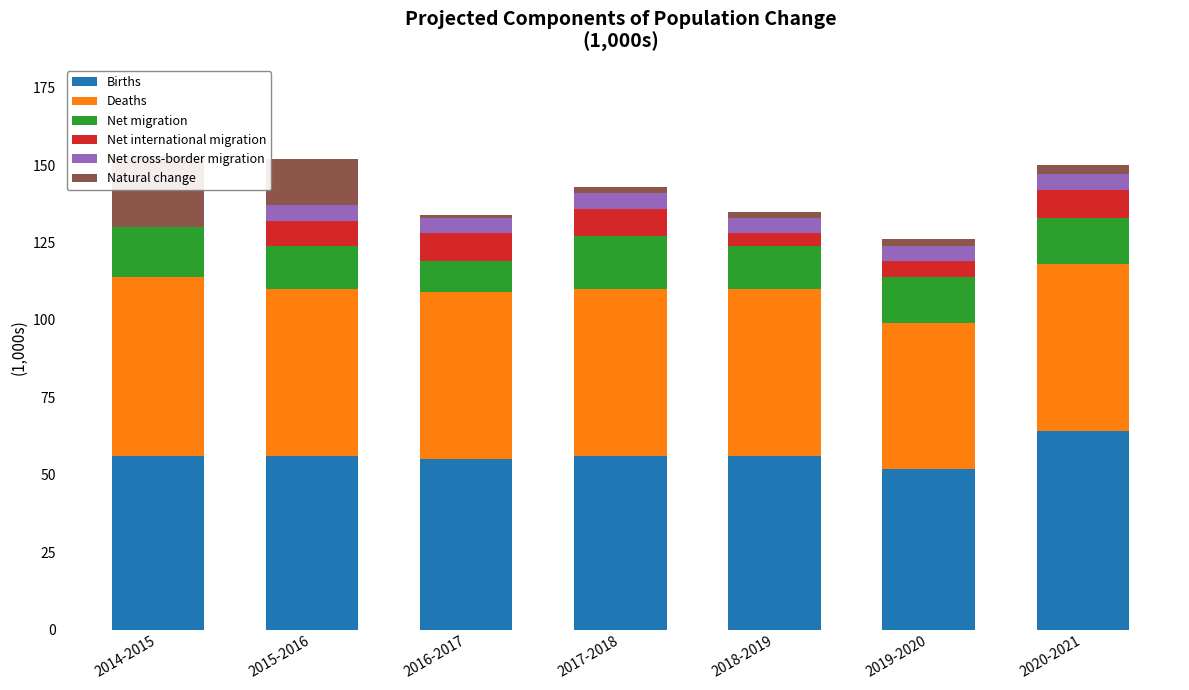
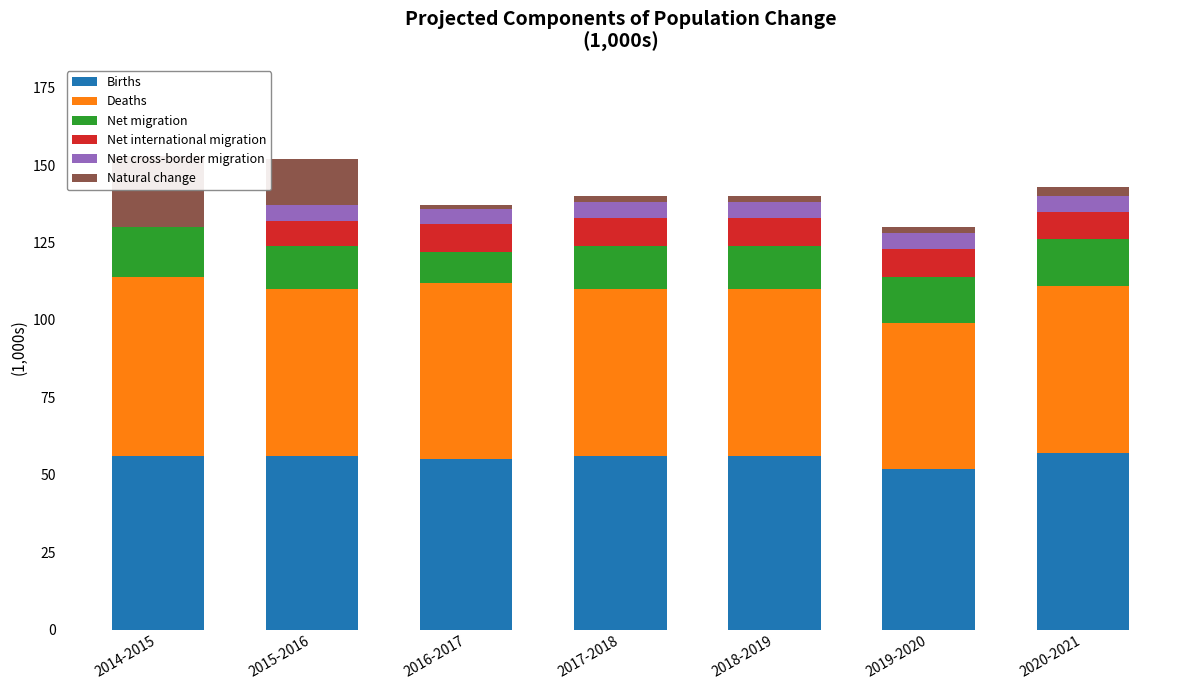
  {
    "Births": {
      "2014-2015": 56,
      "2015-2016": 56,
      "2016-2017": 55,
      "2017-2018": 56,
      "2018-2019": 56,
      "2019-2020": 52,
-     "2020-2021": 64
+     "2020-2021": 57
    },
    "Deaths": {
      "2014-2015": 58,
      "2015-2016": 54,
-     "2016-2017": 54,
+     "2016-2017": 57,
      "2017-2018": 54,
      "2018-2019": 54,
      "2019-2020": 47,
      "2020-2021": 54
    },
    "Net migration": {
      "2015-2016": 14,
      "2016-2017": 10,
-     "2017-2018": 17,
+     "2017-2018": 14,
      "2018-2019": 14,
      "2019-2020": 15,
      "2020-2021": 15
    },
    "Net international migration": {
      "2015-2016": 8,
      "2016-2017": 9,
      "2017-2018": 9,
-     "2018-2019": 4,
-     "2019-2020": 5,
+     "2018-2019": 9,
+     "2019-2020": 9,
      "2020-2021": 9
    },
    "Net cross-border migration": {
      "2015-2016": 5,
      "2016-2017": 5,
      "2017-2018": 5,
      "2018-2019": 5,
      "2019-2020": 5,
      "2020-2021": 5
    },
    "Natural change": {
      "2015-2016": 15,
      "2016-2017": 1,
      "2017-2018": 2,
      "2018-2019": 2,
      "2019-2020": 2,
      "2020-2021": 3
    }
  }
